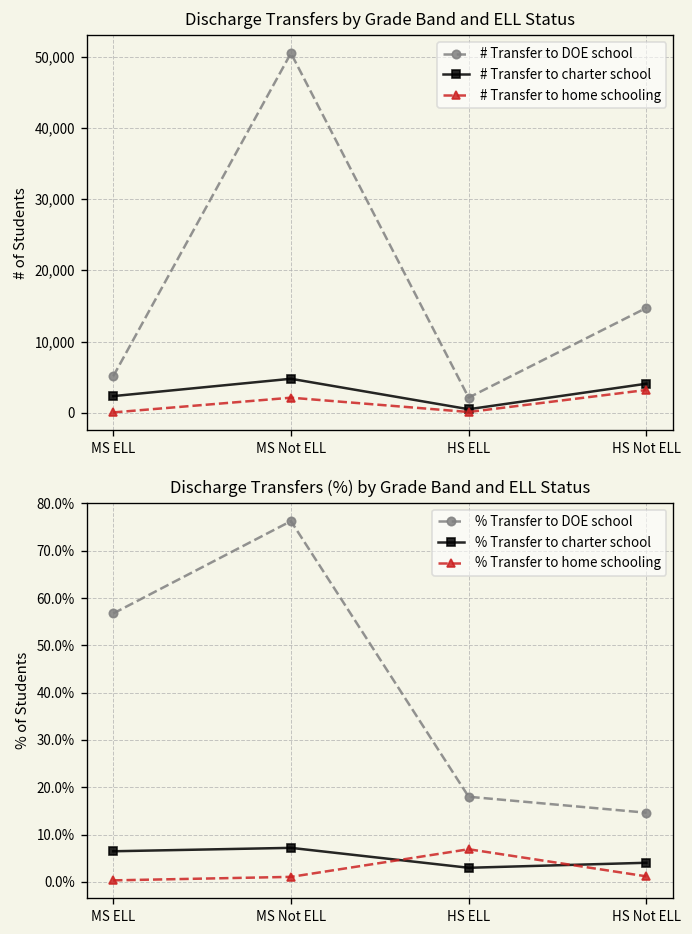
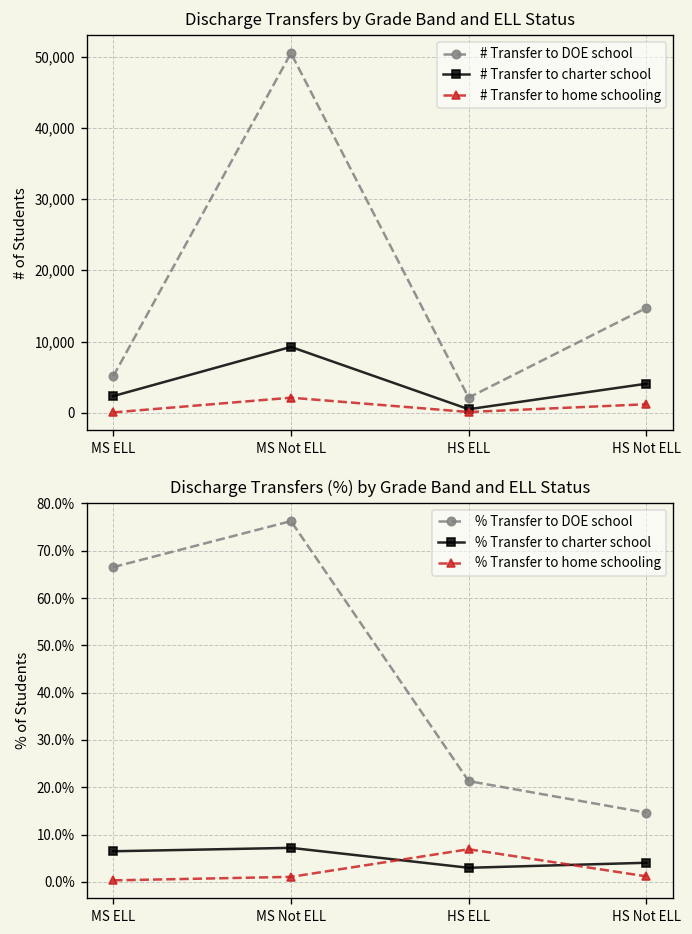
  {
    "Discharge Transfers by Grade Band and ELL Status": {
      "# Transfer to DOE school": {
        "MS ELL": "5,000",
        "MS Not ELL": "50,000",
        "HS ELL": "2,000",
        "HS Not ELL": "15,000"
      },
      "# Transfer to charter school": {
        "MS ELL": "2,000",
-       "MS Not ELL": "5,000",
+       "MS Not ELL": "9,000",
        "HS Not ELL": "4,000"
      },
      "# Transfer to home schooling": {
        "MS ELL": "0",
        "MS Not ELL": "2,000",
-       "HS Not ELL": "3,000"
+       "HS Not ELL": "1,000"
      }
    },
    "Discharge Transfers (%) by Grade Band and ELL Status": {
      "% Transfer to DOE school": {
-       "MS ELL": "57%",
+       "MS ELL": "67%",
        "MS Not ELL": "76%",
-       "HS ELL": "18%",
+       "HS ELL": "21%",
        "HS Not ELL": "15%"
      },
      "% Transfer to charter school": {
        "MS ELL": "6%",
        "MS Not ELL": "7%",
        "HS ELL": "3%",
        "HS Not ELL": "4%"
      },
      "% Transfer to home schooling": {
        "MS ELL": "0%",
        "MS Not ELL": "1%",
        "HS ELL": "7%",
        "HS Not ELL": "1%"
      }
    }
  }
